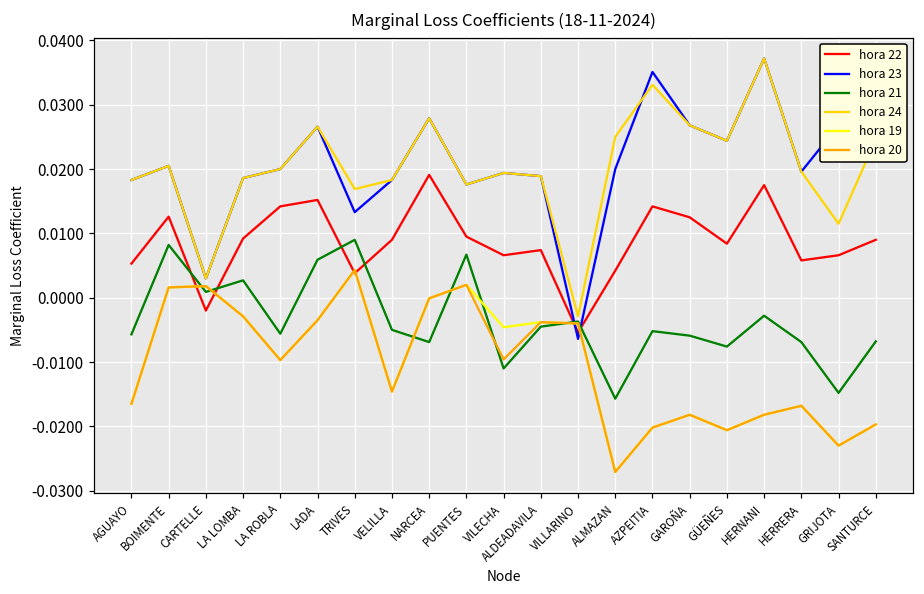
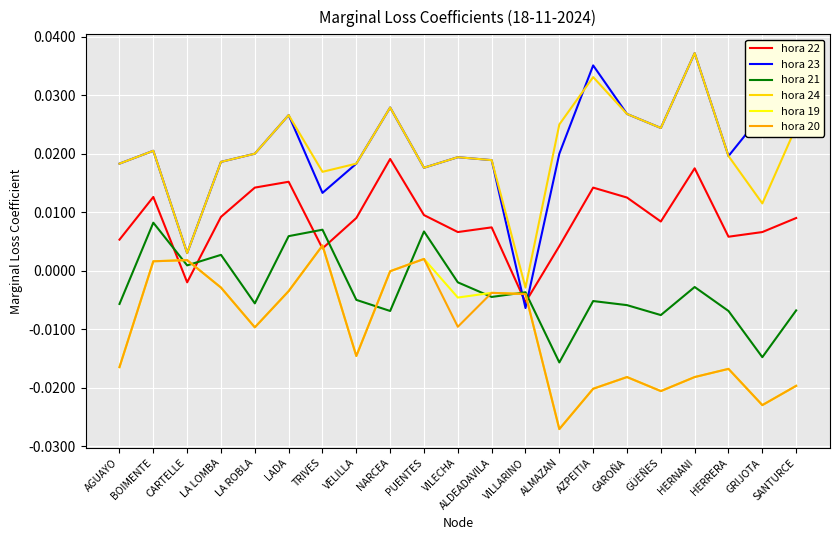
  {
    "hora 22": {
      "AGUAYO": 0.005,
      "BOIMENTE": 0.013,
      "CARTELLE": -0.002,
      "LA LOMBA": 0.009,
      "LA ROBLA": 0.014,
      "LADA": 0.015,
      "TRIVES": 0.004,
      "VELILLA": 0.009,
      "NARCEA": 0.019,
      "PUENTES": 0.010,
      "VILECHA": 0.007,
      "ALDEADAVILA": 0.007,
      "VILLARINO": -0.005,
      "ALMAZAN": 0.004,
      "AZPEITIA": 0.014,
      "GAROÑA": 0.013,
      "GÜEÑES": 0.008,
      "HERNANI": 0.018,
      "HERRERA": 0.006,
      "GRIJOTA": 0.007,
      "SANTURCE": 0.009
    },
    "hora 23": {
      "TRIVES": 0.013,
      "VILLARINO": -0.006,
      "ALMAZAN": 0.020,
      "AZPEITIA": 0.035
    },
    "hora 21": {
      "AGUAYO": -0.006,
      "BOIMENTE": 0.008,
      "CARTELLE": 0.001,
      "LA LOMBA": 0.003,
      "LA ROBLA": -0.006,
      "LADA": 0.006,
-     "TRIVES": 0.009,
+     "TRIVES": 0.007,
      "VELILLA": -0.005,
      "NARCEA": -0.007,
      "PUENTES": 0.007,
-     "VILECHA": -0.011,
+     "VILECHA": -0.002,
      "ALDEADAVILA": -0.005,
      "ALMAZAN": -0.016,
      "AZPEITIA": -0.005,
      "GAROÑA": -0.006,
      "GÜEÑES": -0.008,
      "HERNANI": -0.003,
      "HERRERA": -0.007,
      "GRIJOTA": -0.015,
      "SANTURCE": -0.007
    }
  }
